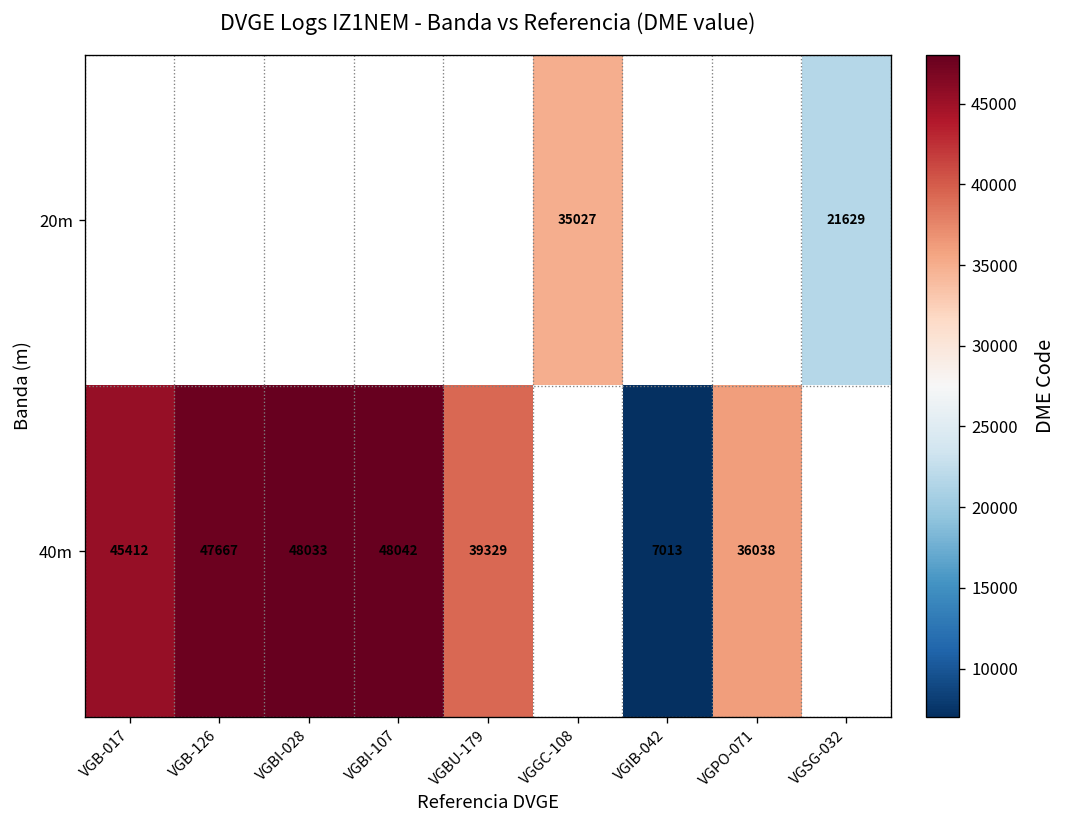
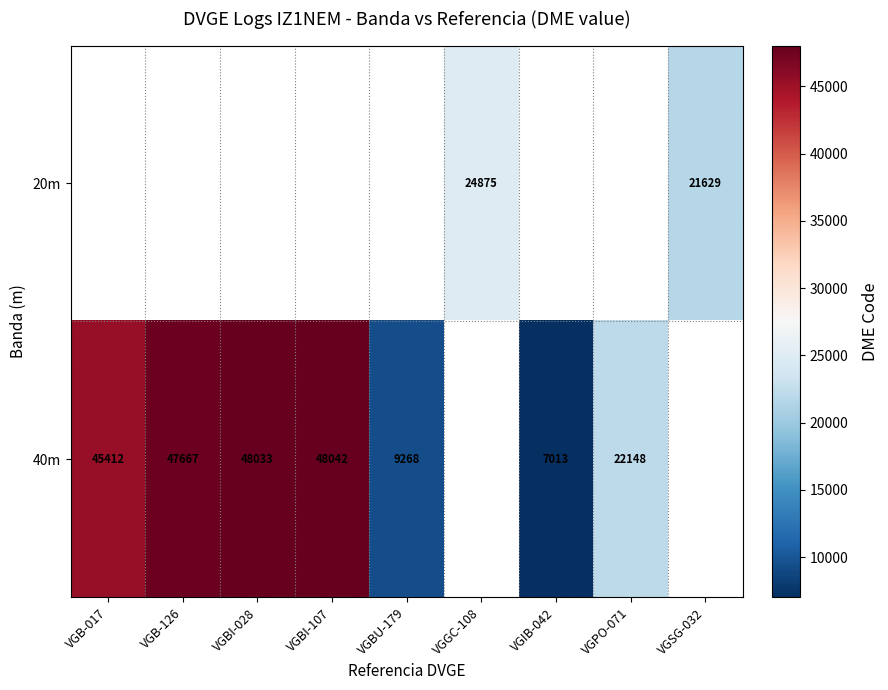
  {
    "20m": {
-     "VGGC-108": 35027,
+     "VGGC-108": 24875,
      "VGSG-032": 21629
    },
    "40m": {
      "VGB-017": 45412,
      "VGB-126": 47667,
      "VGBI-028": 48033,
      "VGBI-107": 48042,
-     "VGBU-179": 39329,
+     "VGBU-179": 9268,
      "VGIB-042": 7013,
-     "VGPO-071": 36038
+     "VGPO-071": 22148
    }
  }
